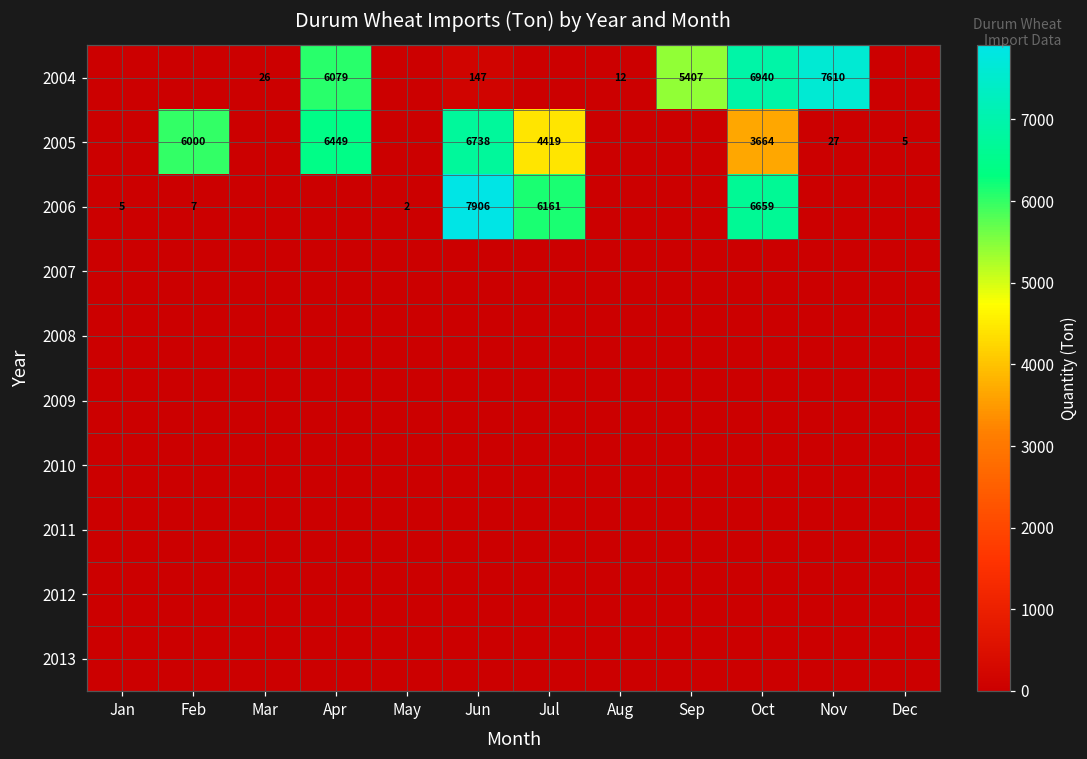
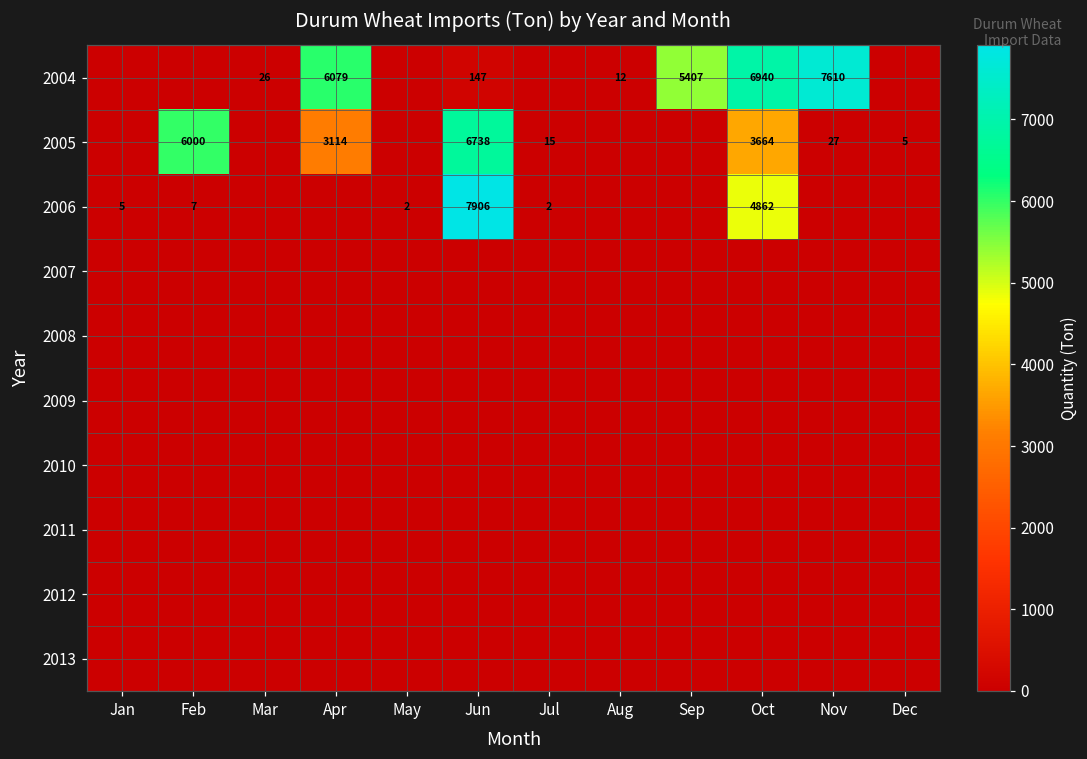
  {
    "2004": {
      "Mar": 26,
      "Apr": 6079,
      "Jun": 147,
      "Aug": 12,
      "Sep": 5407,
      "Oct": 6940,
      "Nov": 7610
    },
    "2005": {
      "Feb": 6000,
-     "Apr": 6449,
+     "Apr": 3114,
      "Jun": 6738,
-     "Jul": 4419,
+     "Jul": 15,
      "Oct": 3664,
      "Nov": 27,
      "Dec": 5
    },
    "2006": {
      "Jan": 5,
      "Feb": 7,
      "May": 2,
      "Jun": 7906,
-     "Jul": 6161,
-     "Oct": 6659
+     "Jul": 2,
+     "Oct": 4862
    }
  }
